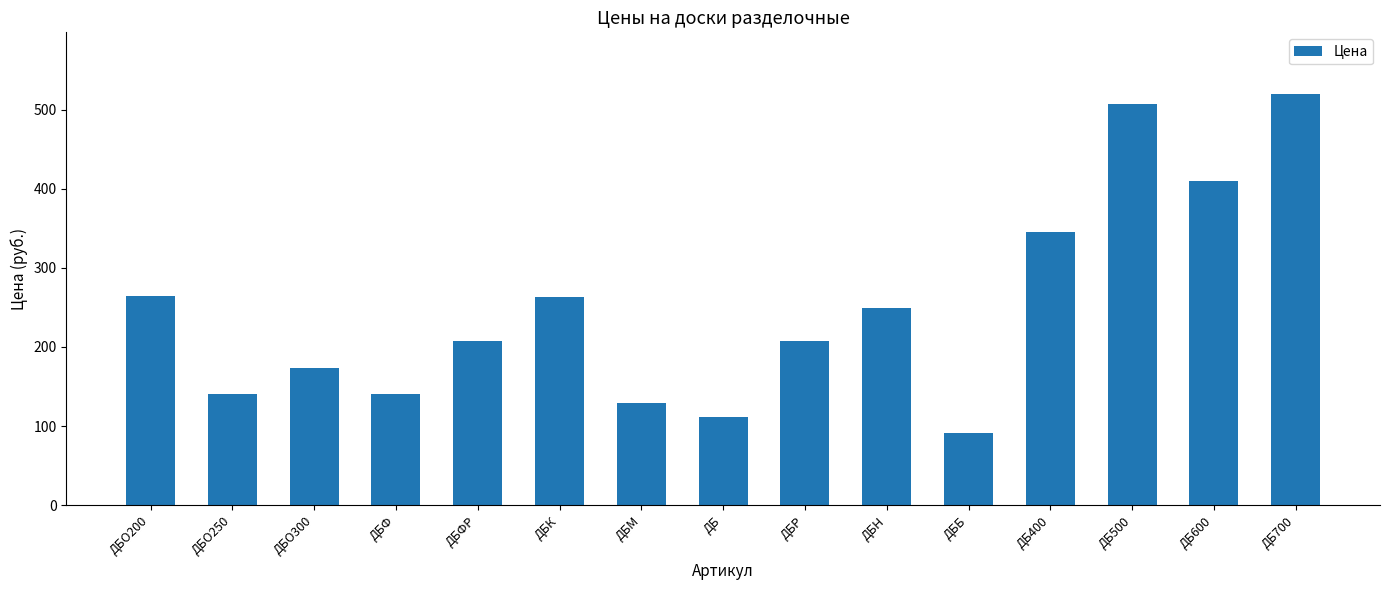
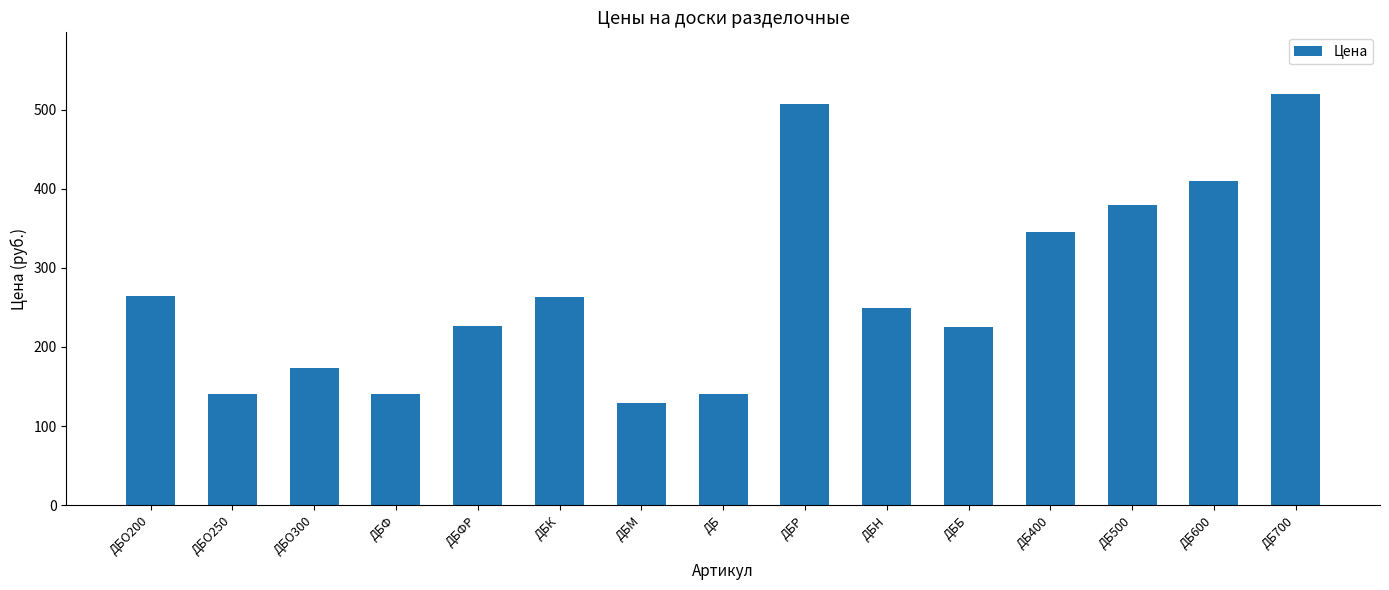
  {
    "ДБО200": 270,
    "ДБО250": 140,
    "ДБО300": 170,
    "ДБФ": 140,
-   "ДБФР": 210,
+   "ДБФР": 230,
    "ДБК": 260,
    "ДБМ": 130,
-   "ДБ": 110,
-   "ДБР": 210,
+   "ДБ": 140,
+   "ДБР": 510,
    "ДБН": 250,
-   "ДББ": 90,
+   "ДББ": 230,
    "ДБ400": 350,
-   "ДБ500": 510,
+   "ДБ500": 380,
    "ДБ600": 410,
    "ДБ700": 520
  }
